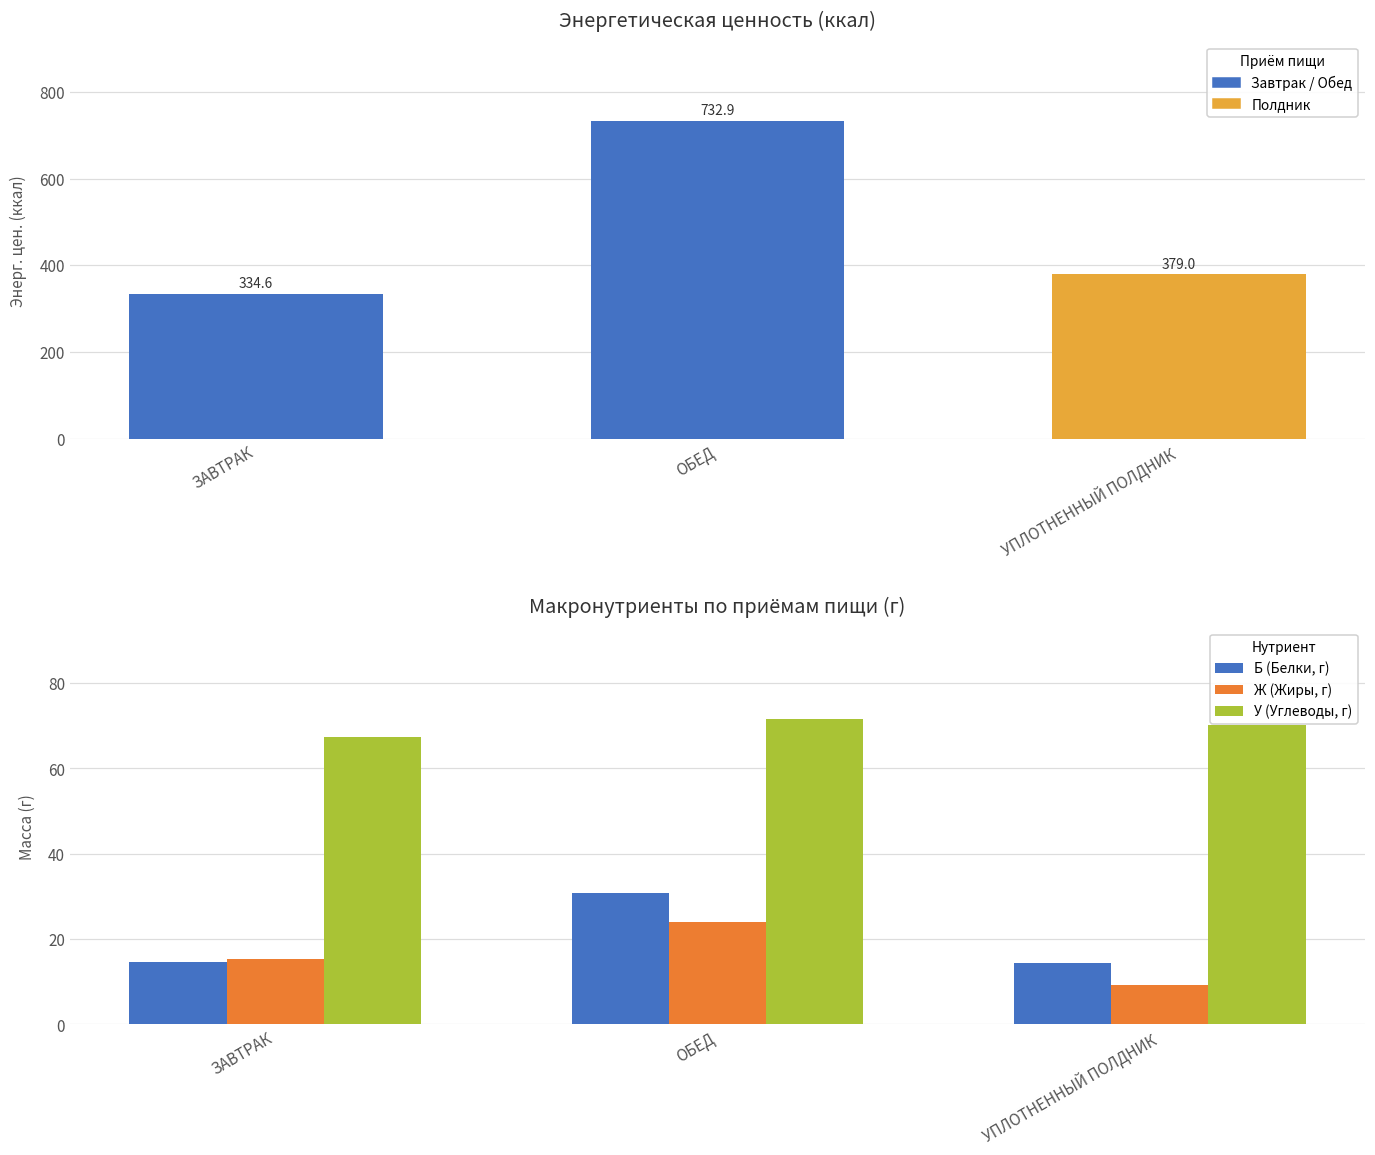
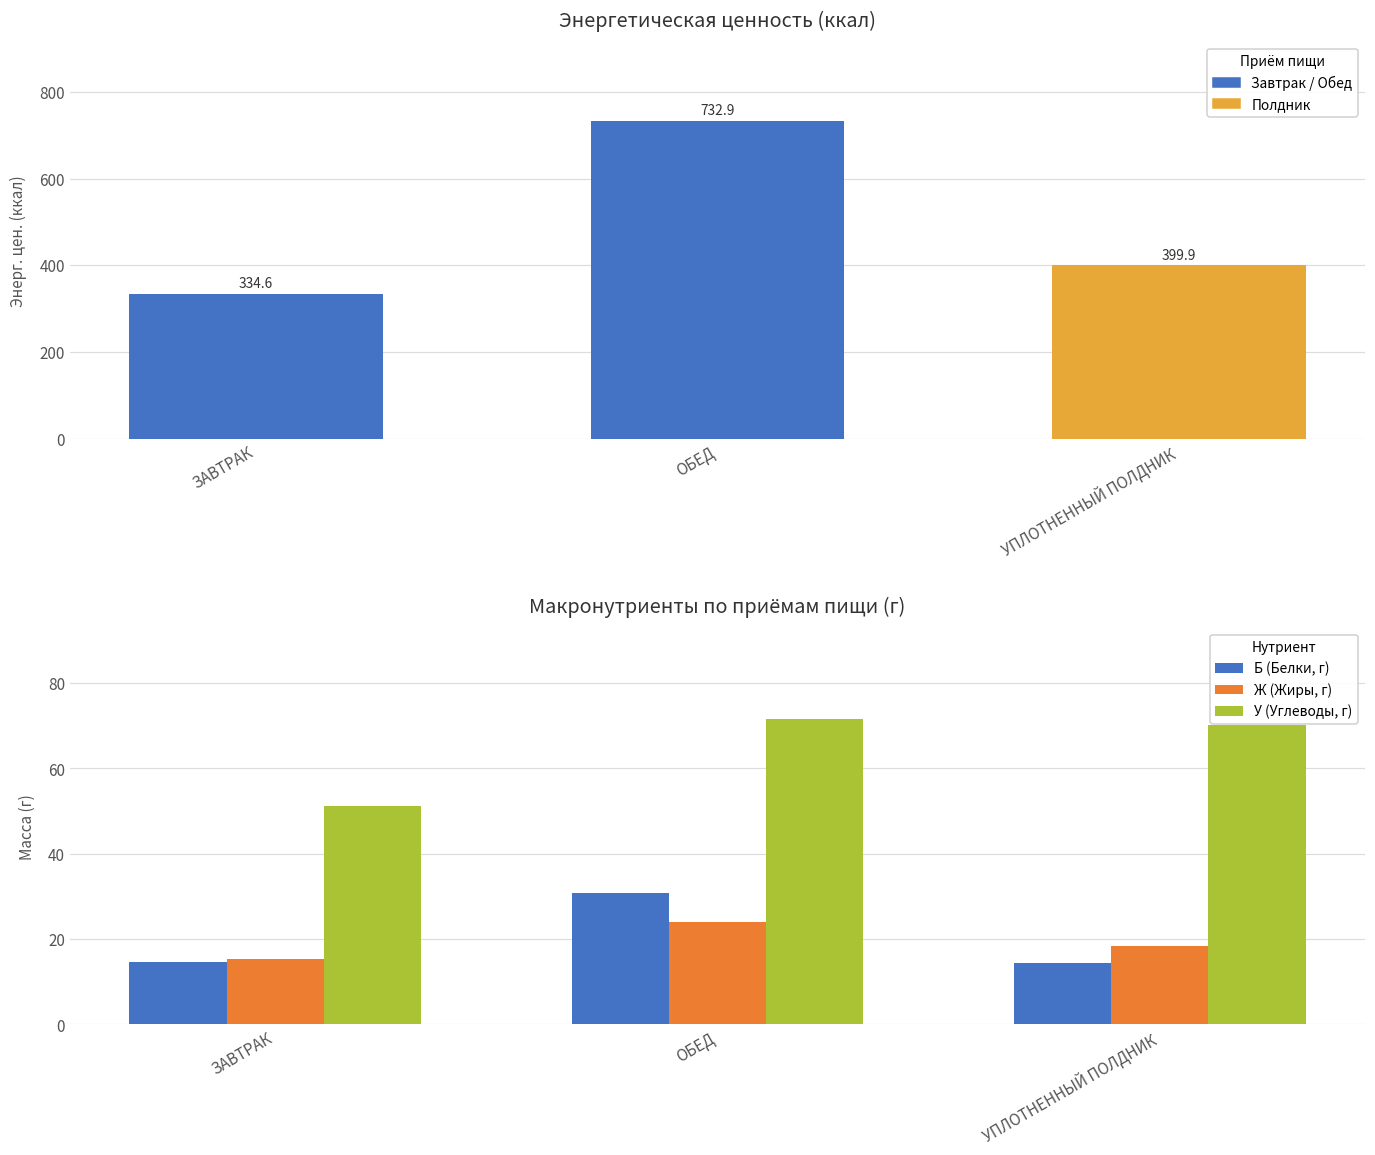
  {
    "Энергетическая ценность (ккал)": {
      "ЗАВТРАК": 334.6,
      "ОБЕД": 732.9,
-     "УПЛОТНЕННЫЙ ПОЛДНИК": 379.0
+     "УПЛОТНЕННЫЙ ПОЛДНИК": 399.9
    },
    "Макронутриенты по приёмам пищи (г)": {
      "Б (Белки, г)": {
        "ЗАВТРАК": 15,
        "ОБЕД": 31,
        "УПЛОТНЕННЫЙ ПОЛДНИК": 14
      },
      "Ж (Жиры, г)": {
        "ЗАВТРАК": 15,
        "ОБЕД": 24,
-       "УПЛОТНЕННЫЙ ПОЛДНИК": 9
+       "УПЛОТНЕННЫЙ ПОЛДНИК": 18
      },
      "У (Углеводы, г)": {
-       "ЗАВТРАК": 67,
+       "ЗАВТРАК": 51,
        "ОБЕД": 72,
        "УПЛОТНЕННЫЙ ПОЛДНИК": 70
      }
    }
  }
